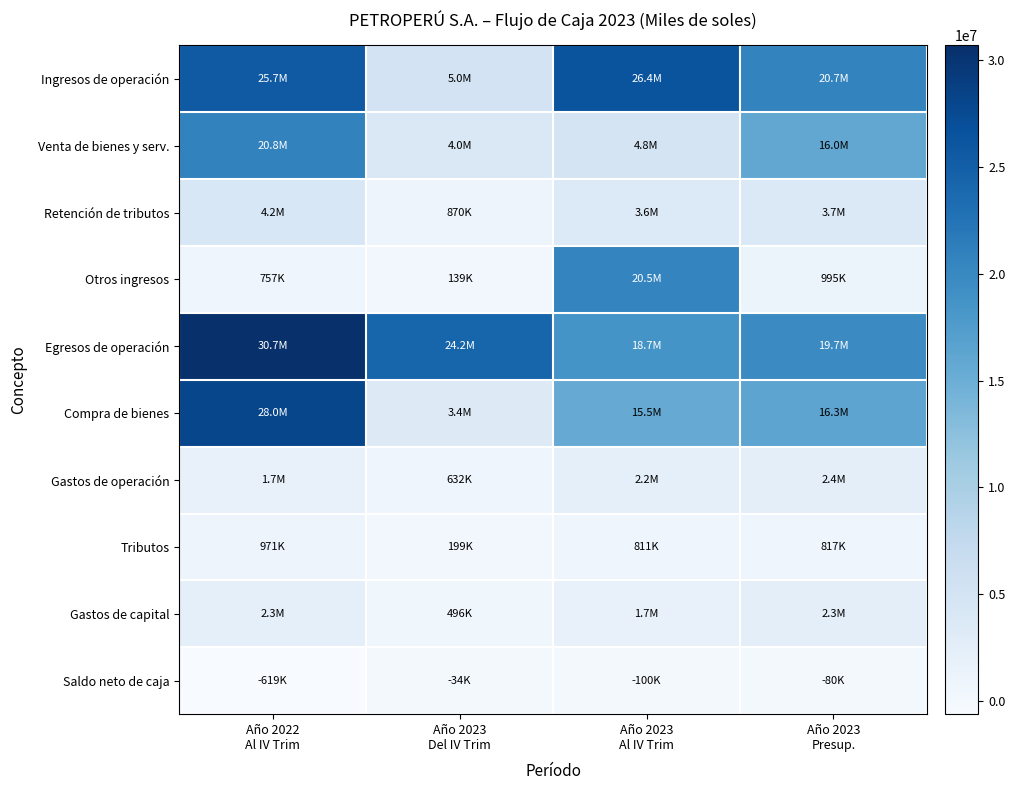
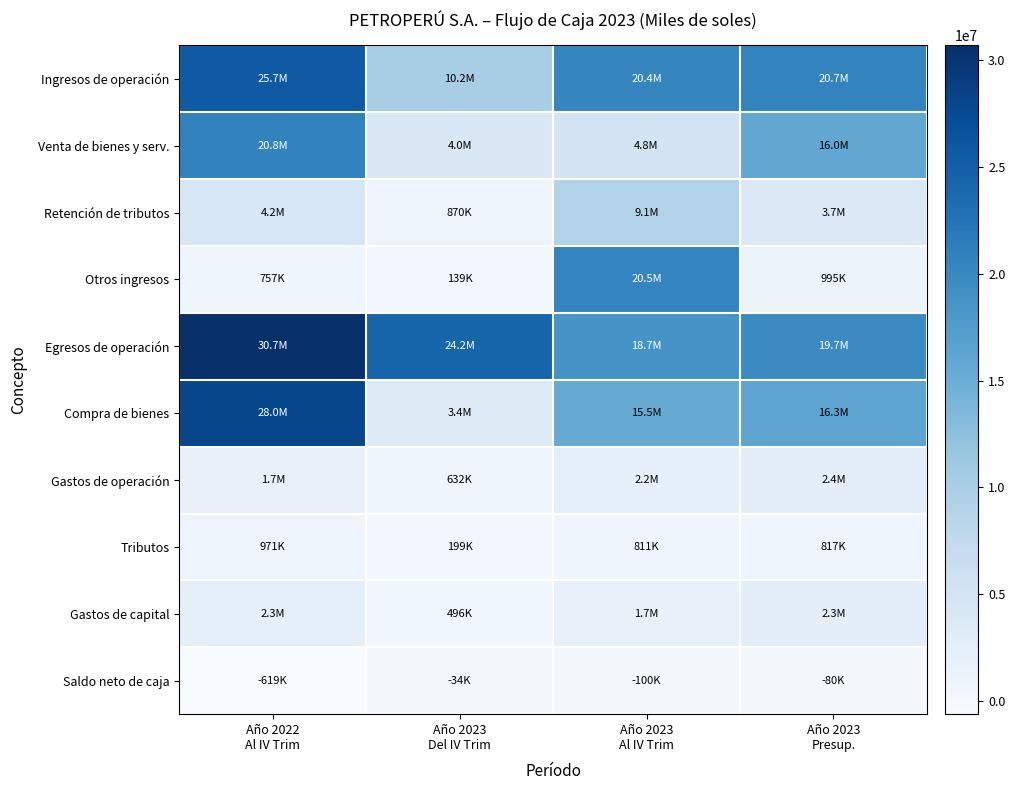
  {
    "Ingresos de operación": {
      "Año 2022 Al IV Trim": "25.7M",
-     "Año 2023 Del IV Trim": "5.0M",
-     "Año 2023 Al IV Trim": "26.4M",
+     "Año 2023 Del IV Trim": "10.2M",
+     "Año 2023 Al IV Trim": "20.4M",
      "Año 2023 Presup.": "20.7M"
    },
    "Venta de bienes y serv.": {
      "Año 2022 Al IV Trim": "20.8M",
      "Año 2023 Del IV Trim": "4.0M",
      "Año 2023 Al IV Trim": "4.8M",
      "Año 2023 Presup.": "16.0M"
    },
    "Retención de tributos": {
      "Año 2022 Al IV Trim": "4.2M",
      "Año 2023 Del IV Trim": "870K",
-     "Año 2023 Al IV Trim": "3.6M",
+     "Año 2023 Al IV Trim": "9.1M",
      "Año 2023 Presup.": "3.7M"
    },
    "Otros ingresos": {
      "Año 2022 Al IV Trim": "757K",
      "Año 2023 Del IV Trim": "139K",
      "Año 2023 Al IV Trim": "20.5M",
      "Año 2023 Presup.": "995K"
    },
    "Egresos de operación": {
      "Año 2022 Al IV Trim": "30.7M",
      "Año 2023 Del IV Trim": "24.2M",
      "Año 2023 Al IV Trim": "18.7M",
      "Año 2023 Presup.": "19.7M"
    },
    "Compra de bienes": {
      "Año 2022 Al IV Trim": "28.0M",
      "Año 2023 Del IV Trim": "3.4M",
      "Año 2023 Al IV Trim": "15.5M",
      "Año 2023 Presup.": "16.3M"
    },
    "Gastos de operación": {
      "Año 2022 Al IV Trim": "1.7M",
      "Año 2023 Del IV Trim": "632K",
      "Año 2023 Al IV Trim": "2.2M",
      "Año 2023 Presup.": "2.4M"
    },
    "Tributos": {
      "Año 2022 Al IV Trim": "971K",
      "Año 2023 Del IV Trim": "199K",
      "Año 2023 Al IV Trim": "811K",
      "Año 2023 Presup.": "817K"
    },
    "Gastos de capital": {
      "Año 2022 Al IV Trim": "2.3M",
      "Año 2023 Del IV Trim": "496K",
      "Año 2023 Al IV Trim": "1.7M",
      "Año 2023 Presup.": "2.3M"
    },
    "Saldo neto de caja": {
      "Año 2022 Al IV Trim": "-619K",
      "Año 2023 Del IV Trim": "-34K",
      "Año 2023 Al IV Trim": "-100K",
      "Año 2023 Presup.": "-80K"
    }
  }
